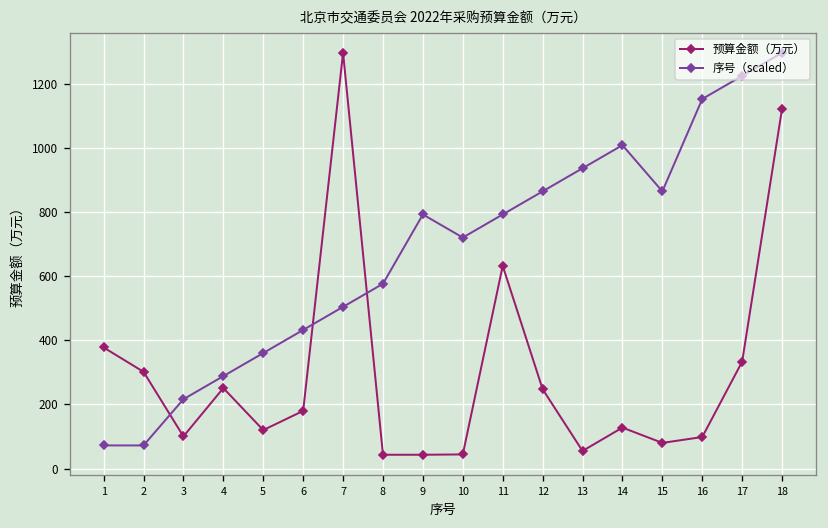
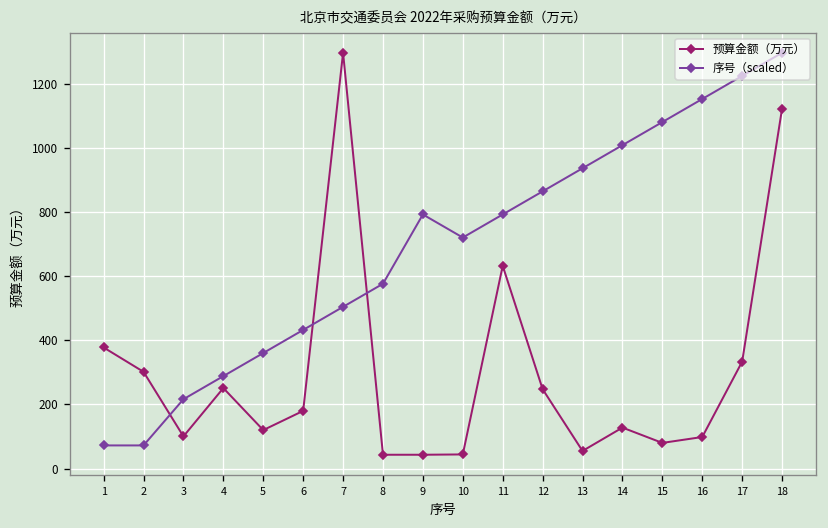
  {
    "预算金额（万元）": {
      "1": 380,
      "2": 300,
      "3": 100,
      "4": 250,
      "5": 120,
      "6": 180,
      "7": 1300,
      "8": 40,
      "9": 40,
      "10": 40,
      "11": 630,
      "12": 250,
      "13": 50,
      "14": 130,
      "15": 80,
      "16": 100,
      "17": 330,
      "18": 1120
    },
    "序号（scaled）": {
      "1": 70,
      "2": 70,
      "3": 220,
      "4": 290,
      "5": 360,
      "6": 430,
      "7": 500,
      "8": 580,
      "9": 790,
      "10": 720,
      "11": 790,
      "12": 870,
      "13": 940,
      "14": 1010,
-     "15": 870,
+     "15": 1080,
      "16": 1150
    }
  }
